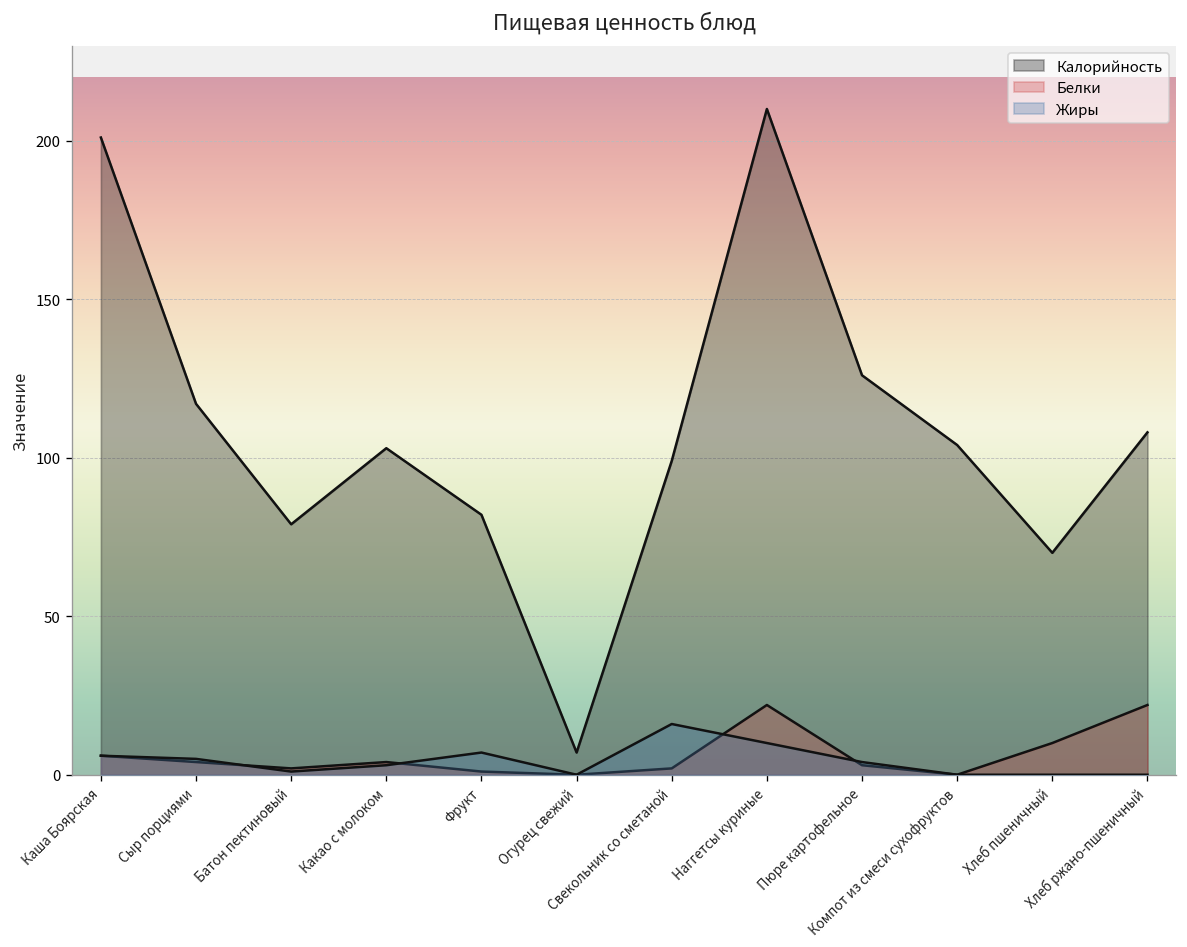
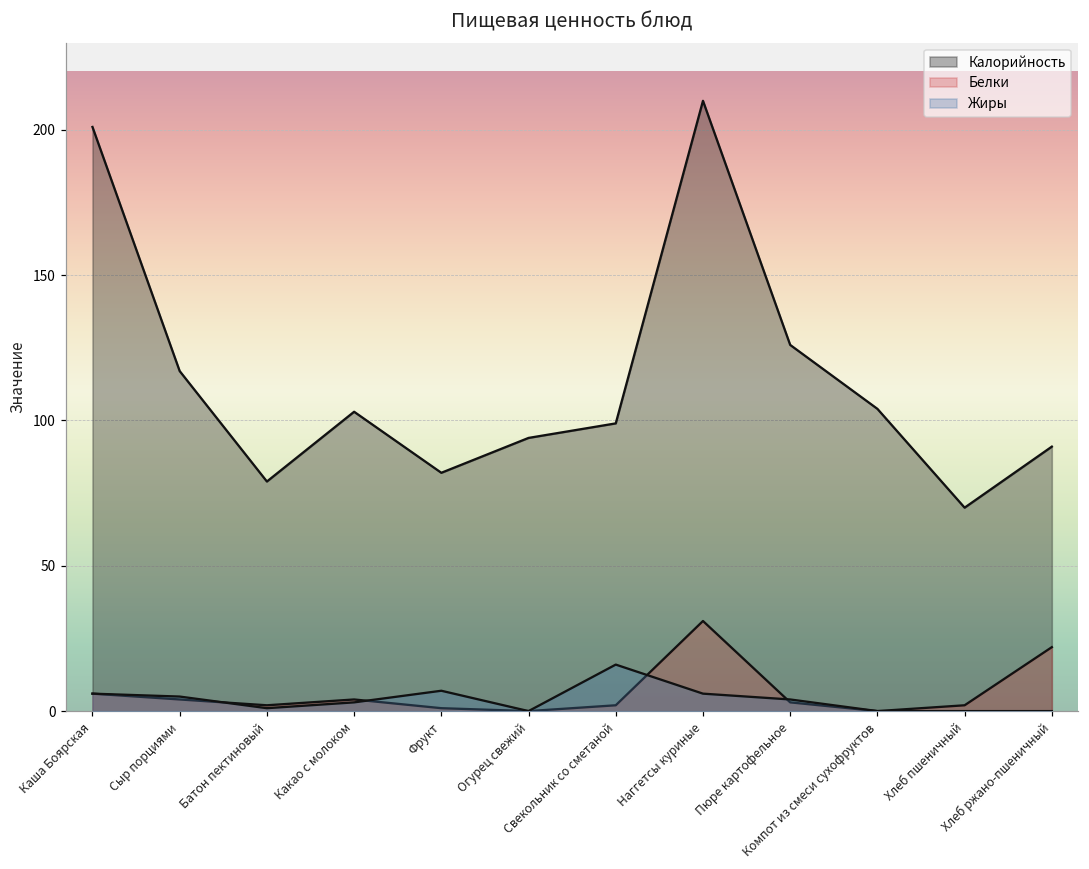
  {
    "Калорийность": {
      "Каша Боярская": 201,
      "Сыр порциями": 117,
      "Батон пектиновый": 79,
      "Какао с молоком": 103,
      "Фрукт": 82,
-     "Огурец свежий": 7,
+     "Огурец свежий": 94,
      "Свекольник со сметаной": 99,
      "Наггетсы куриные": 210,
      "Пюре картофельное": 126,
      "Компот из смеси сухофруктов": 104,
      "Хлеб пшеничный": 70,
-     "Хлеб ржано-пшеничный": 108
+     "Хлеб ржано-пшеничный": 91
    },
    "Белки": {
      "Сыр порциями": 4,
      "Батон пектиновый": 2,
      "Какао с молоком": 4,
      "Фрукт": 1,
      "Свекольник со сметаной": 2,
-     "Наггетсы куриные": 22,
+     "Наггетсы куриные": 31,
      "Пюре картофельное": 3,
-     "Хлеб пшеничный": 10,
+     "Хлеб пшеничный": 2,
      "Хлеб ржано-пшеничный": 22
    },
    "Жиры": {
      "Сыр порциями": 5,
      "Батон пектиновый": 1,
      "Какао с молоком": 3,
      "Фрукт": 7,
      "Свекольник со сметаной": 16,
-     "Наггетсы куриные": 10,
+     "Наггетсы куриные": 6,
      "Пюре картофельное": 4,
      "Хлеб пшеничный": 0,
      "Хлеб ржано-пшеничный": 0
    }
  }
